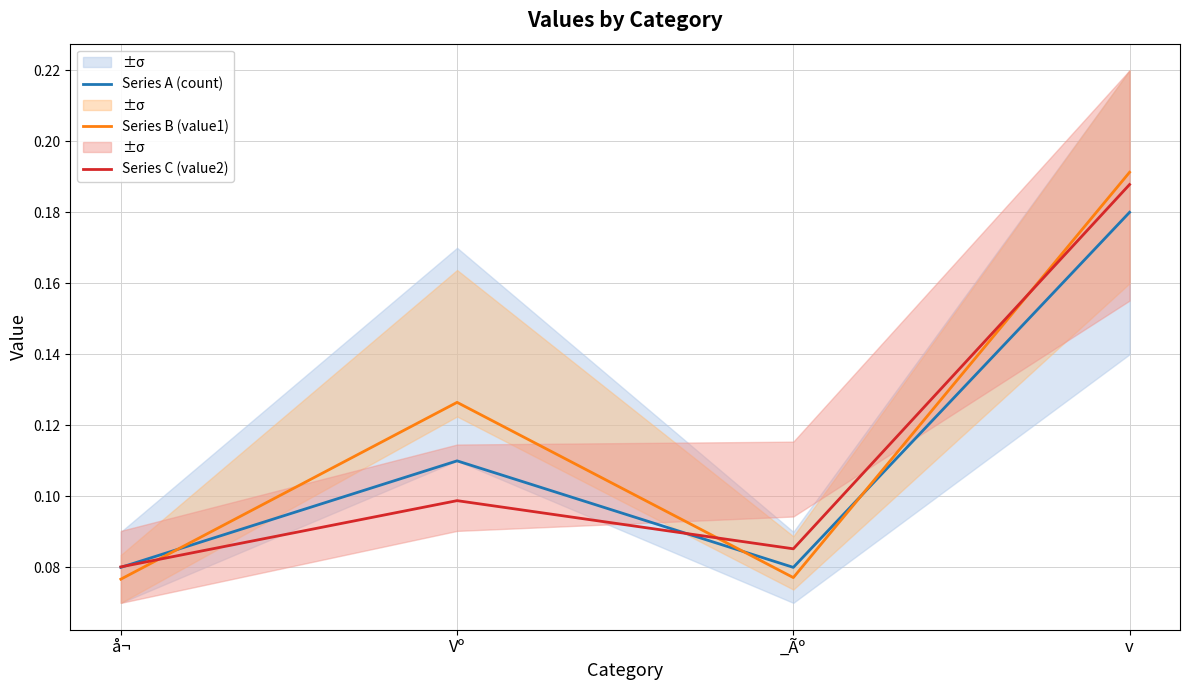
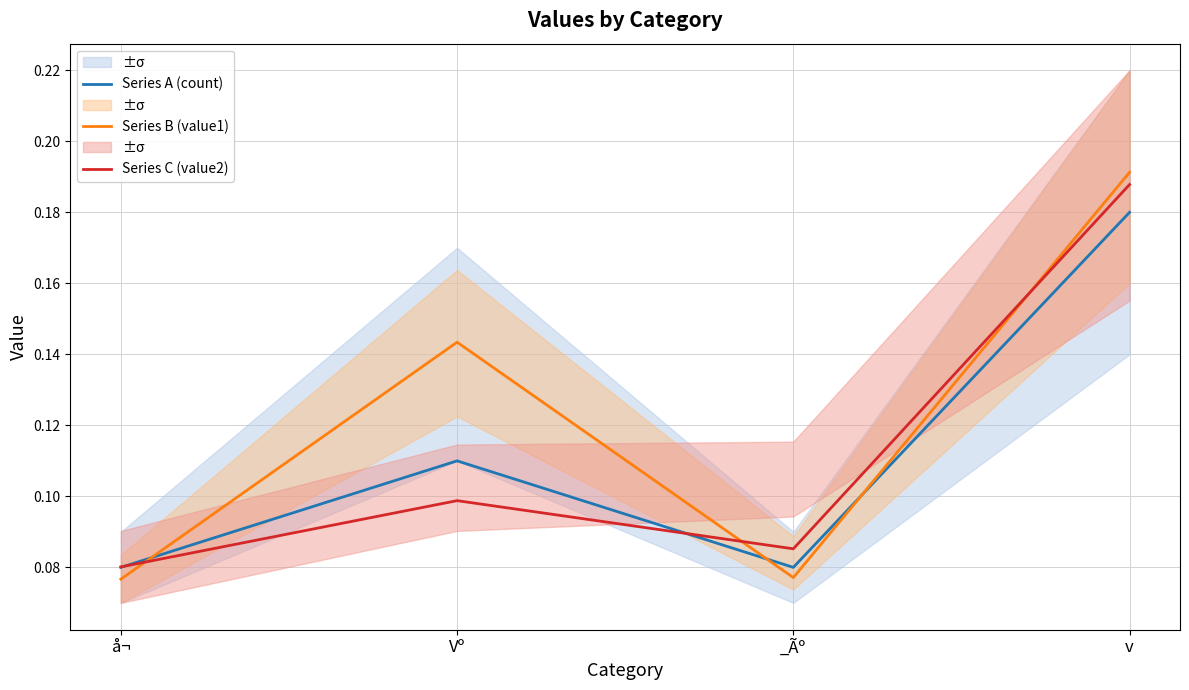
  {
    "Series A (count)": {
      "Vº": 0.110,
      "_Ãº": 0.080,
      "v": 0.180
    },
    "Series B (value1)": {
      "å¬": 0.077,
-     "Vº": 0.126,
+     "Vº": 0.143,
      "_Ãº": 0.077,
      "v": 0.191
    },
    "Series C (value2)": {
      "Vº": 0.099,
      "_Ãº": 0.085,
      "v": 0.188
    }
  }
